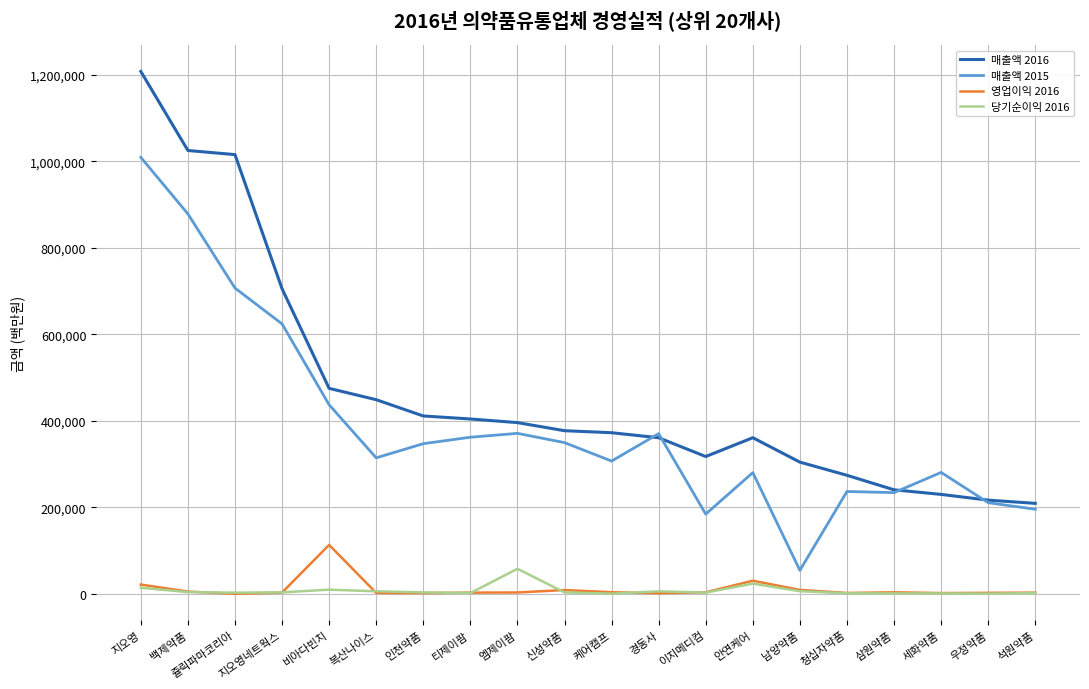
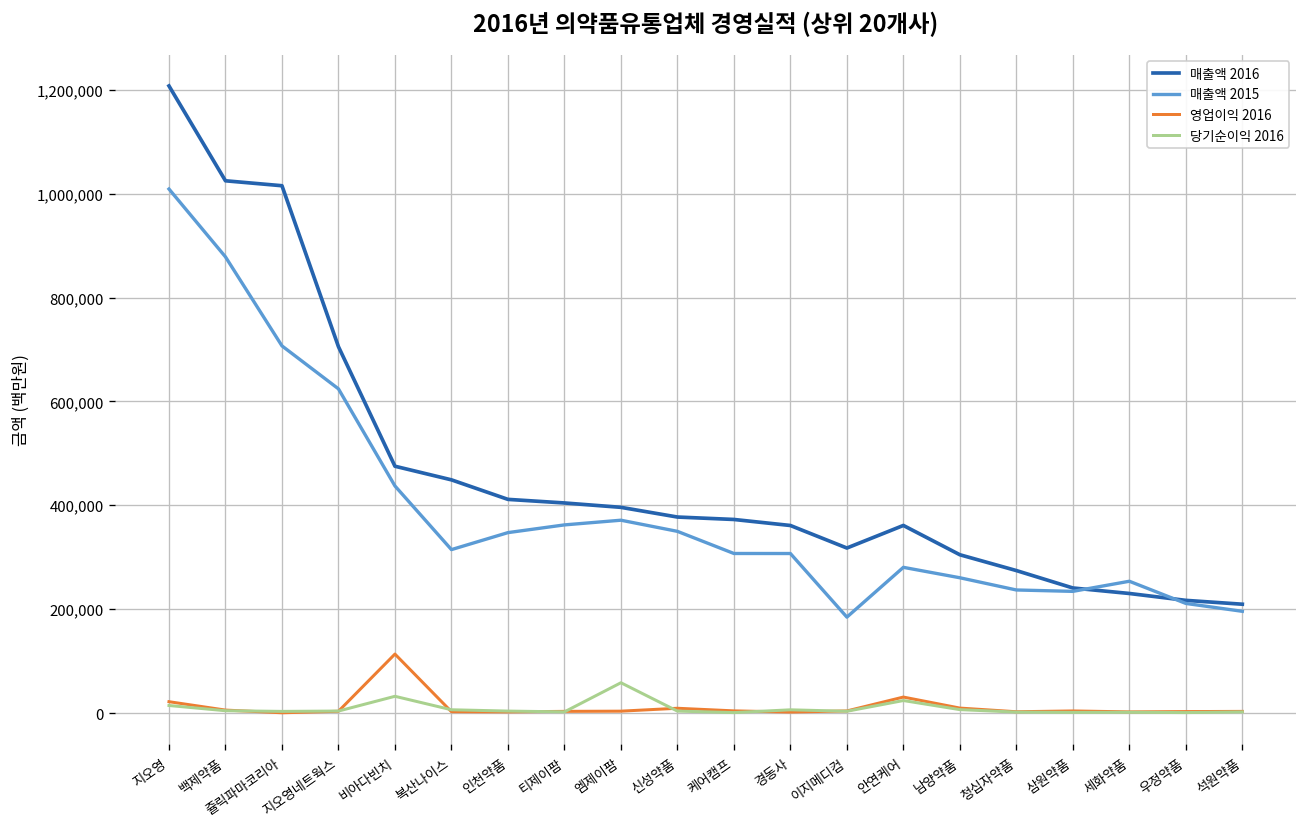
  {
    "매출액 2016": {
      "지오영": "1,210,000",
      "백제약품": "1,020,000",
      "쥴릭파마코리아": "1,020,000",
      "지오영네트웍스": "710,000",
      "비아다빈치": "480,000",
      "복산나이스": "450,000",
      "인천약품": "410,000",
      "티제이팜": "400,000",
      "엠제이팜": "400,000",
      "신성약품": "380,000",
      "케어캠프": "370,000",
      "경동사": "360,000",
      "이지메디컴": "320,000",
      "안연케어": "360,000",
      "남양약품": "300,000",
      "청십자약품": "270,000",
      "삼원약품": "240,000",
      "세화약품": "230,000",
      "우정약품": "220,000",
      "석원약품": "210,000"
    },
    "매출액 2015": {
      "지오영": "1,010,000",
      "백제약품": "880,000",
      "쥴릭파마코리아": "710,000",
      "지오영네트웍스": "620,000",
      "비아다빈치": "440,000",
      "복산나이스": "310,000",
      "인천약품": "350,000",
      "티제이팜": "360,000",
      "엠제이팜": "370,000",
      "신성약품": "350,000",
      "케어캠프": "310,000",
-     "경동사": "370,000",
+     "경동사": "310,000",
      "이지메디컴": "180,000",
      "안연케어": "280,000",
-     "남양약품": "50,000",
+     "남양약품": "260,000",
      "청십자약품": "240,000",
      "삼원약품": "230,000",
-     "세화약품": "280,000",
+     "세화약품": "250,000",
      "우정약품": "210,000",
      "석원약품": "200,000"
    },
    "영업이익 2016": {
      "지오영": "20,000",
      "비아다빈치": "110,000",
      "엠제이팜": "0",
      "안연케어": "30,000"
    },
    "당기순이익 2016": {
      "지오영": "10,000",
-     "비아다빈치": "10,000",
+     "비아다빈치": "30,000",
      "엠제이팜": "60,000",
      "안연케어": "20,000"
    }
  }
